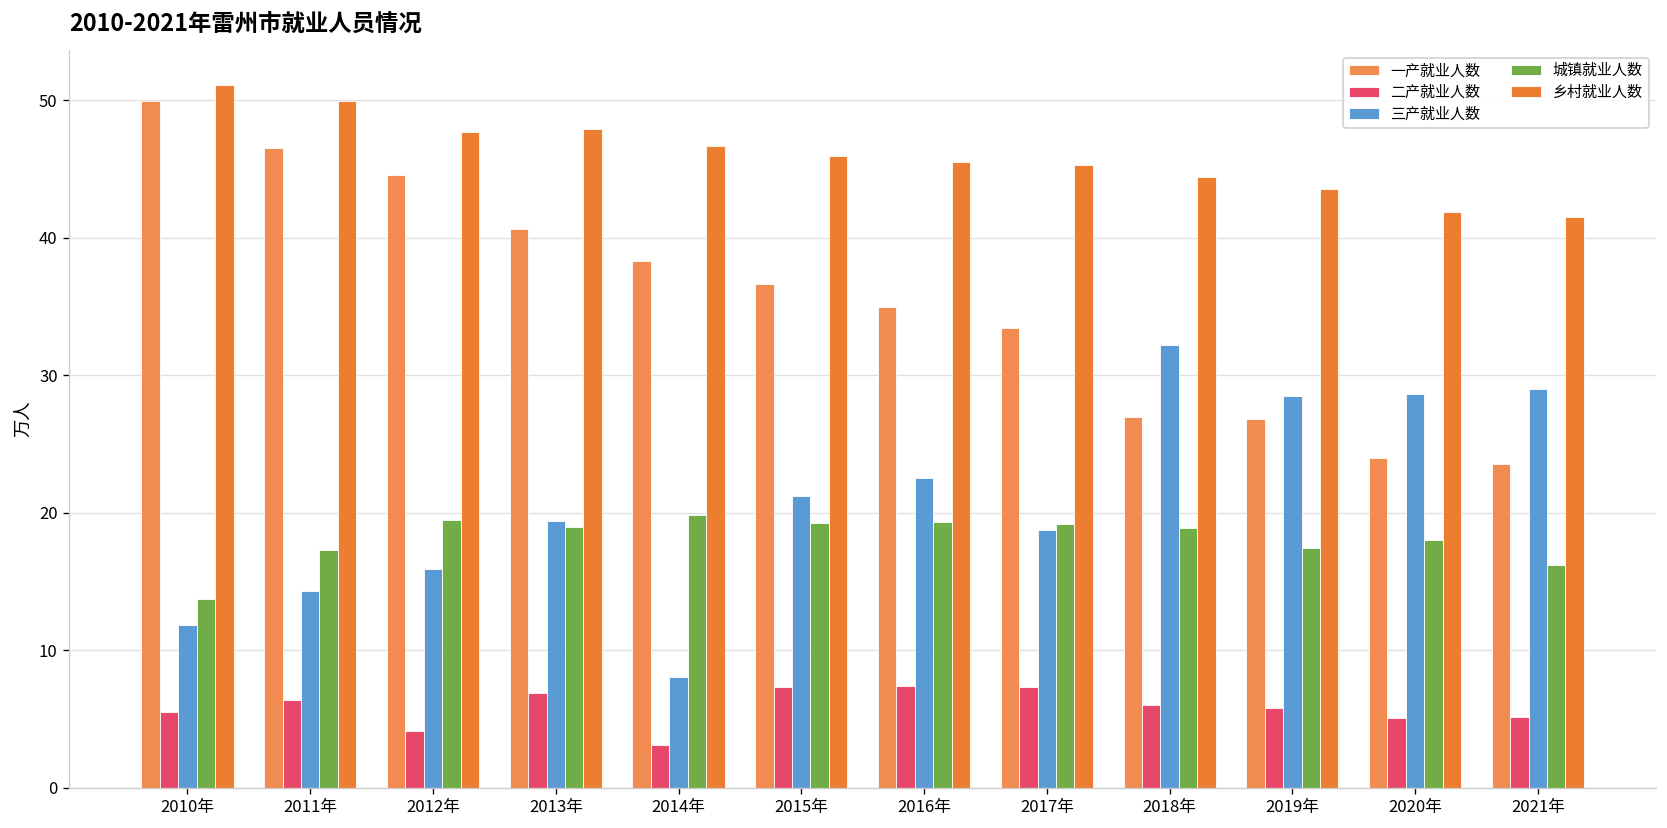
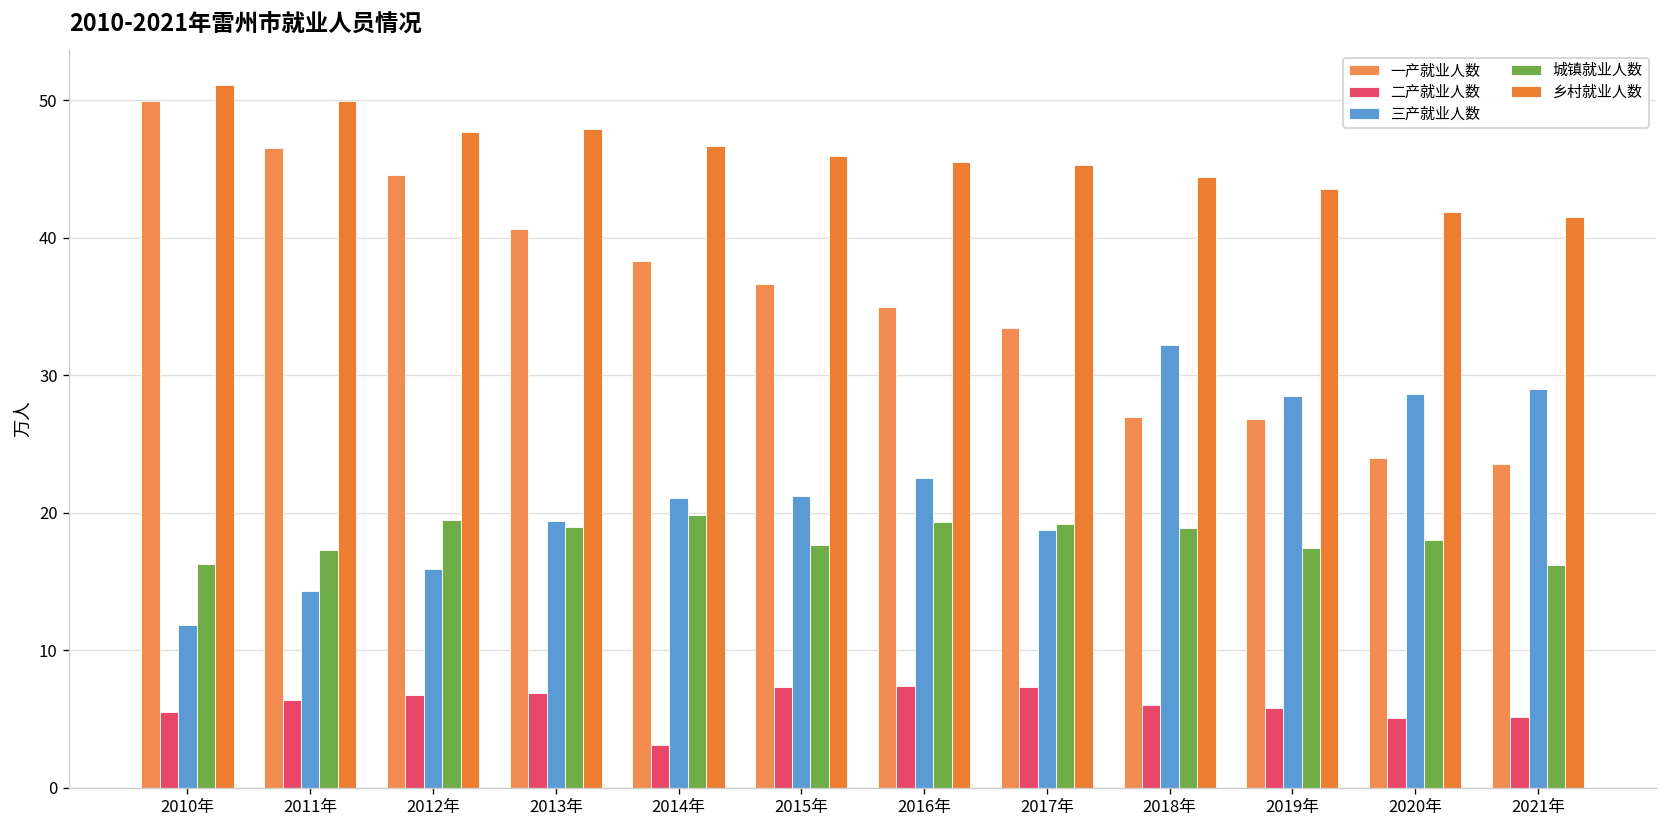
  {
    "二产就业人数": {
      "2010年": 5.5,
      "2011年": 6.4,
-     "2012年": 4.1,
+     "2012年": 6.7,
      "2013年": 6.9,
      "2014年": 3.1,
      "2015年": 7.3,
      "2016年": 7.4,
      "2017年": 7.3,
      "2018年": 6.0,
      "2019年": 5.8,
      "2020年": 5.1,
      "2021年": 5.1
    },
    "三产就业人数": {
      "2010年": 11.8,
      "2011年": 14.3,
      "2012年": 15.9,
      "2013年": 19.4,
-     "2014年": 8.0,
+     "2014年": 21.0,
      "2015年": 21.2,
      "2016年": 22.5,
      "2017年": 18.8,
      "2018年": 32.2,
      "2019年": 28.5,
      "2020年": 28.6,
      "2021年": 29.0
    },
    "城镇就业人数": {
-     "2010年": 13.7,
+     "2010年": 16.2,
      "2011年": 17.3,
      "2012年": 19.5,
      "2013年": 18.9,
      "2014年": 19.8,
-     "2015年": 19.2,
+     "2015年": 17.6,
      "2016年": 19.3,
      "2017年": 19.2,
      "2018年": 18.9,
      "2019年": 17.5,
      "2020年": 18.0,
      "2021年": 16.2
    }
  }
